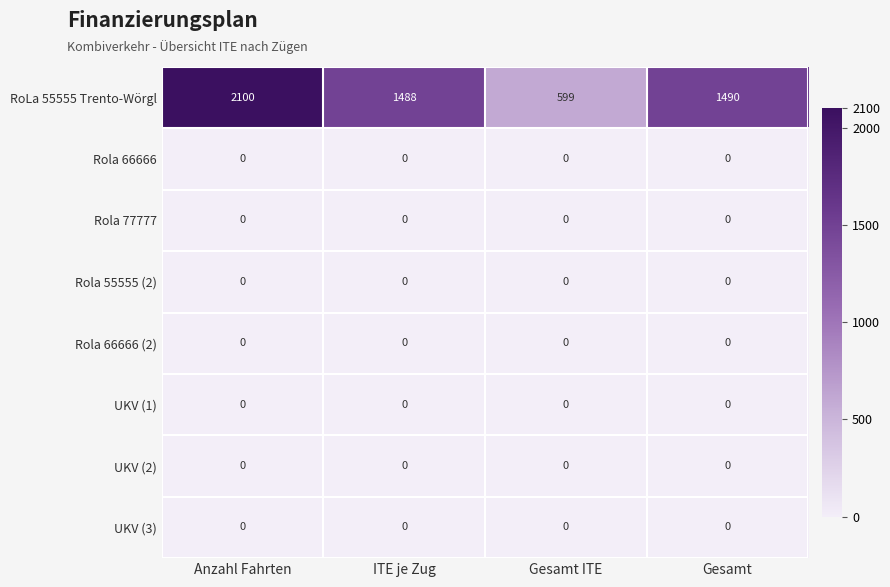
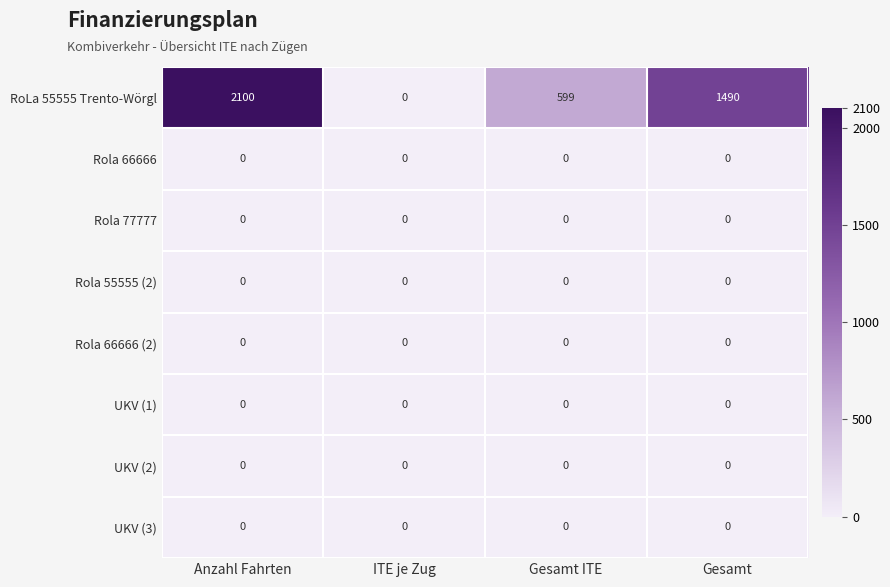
  {
    "RoLa 55555 Trento-Wörgl": {
      "Anzahl Fahrten": 2100,
-     "ITE je Zug": 1488,
+     "ITE je Zug": 0,
      "Gesamt ITE": 599,
      "Gesamt": 1490
    },
    "Rola 66666": {
      "Anzahl Fahrten": 0,
      "ITE je Zug": 0,
      "Gesamt ITE": 0,
      "Gesamt": 0
    },
    "Rola 77777": {
      "Anzahl Fahrten": 0,
      "ITE je Zug": 0,
      "Gesamt ITE": 0,
      "Gesamt": 0
    },
    "Rola 55555 (2)": {
      "Anzahl Fahrten": 0,
      "ITE je Zug": 0,
      "Gesamt ITE": 0,
      "Gesamt": 0
    },
    "Rola 66666 (2)": {
      "Anzahl Fahrten": 0,
      "ITE je Zug": 0,
      "Gesamt ITE": 0,
      "Gesamt": 0
    },
    "UKV (1)": {
      "Anzahl Fahrten": 0,
      "ITE je Zug": 0,
      "Gesamt ITE": 0,
      "Gesamt": 0
    },
    "UKV (2)": {
      "Anzahl Fahrten": 0,
      "ITE je Zug": 0,
      "Gesamt ITE": 0,
      "Gesamt": 0
    },
    "UKV (3)": {
      "Anzahl Fahrten": 0,
      "ITE je Zug": 0,
      "Gesamt ITE": 0,
      "Gesamt": 0
    }
  }
